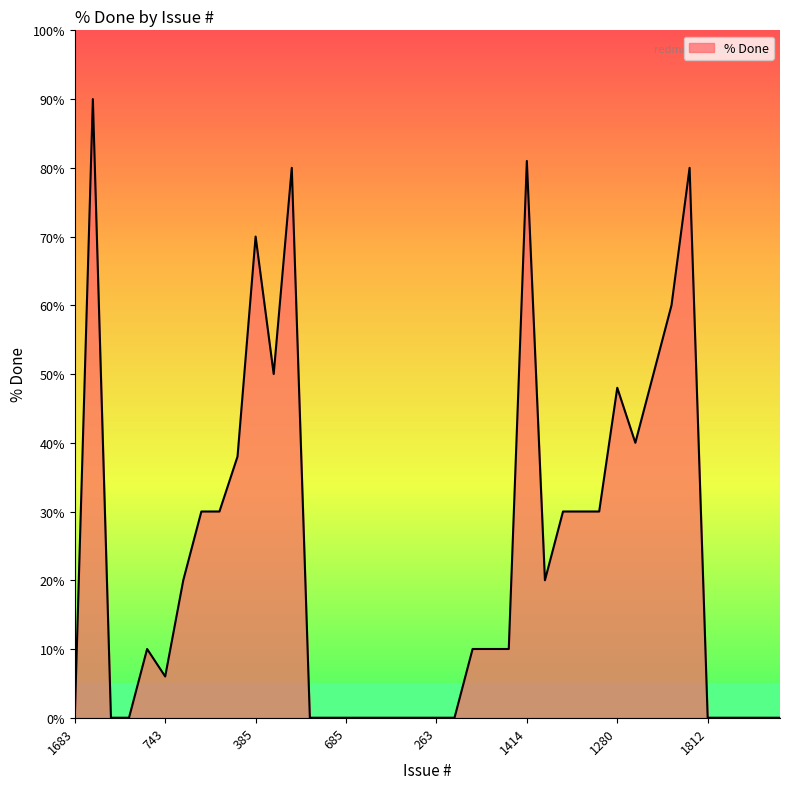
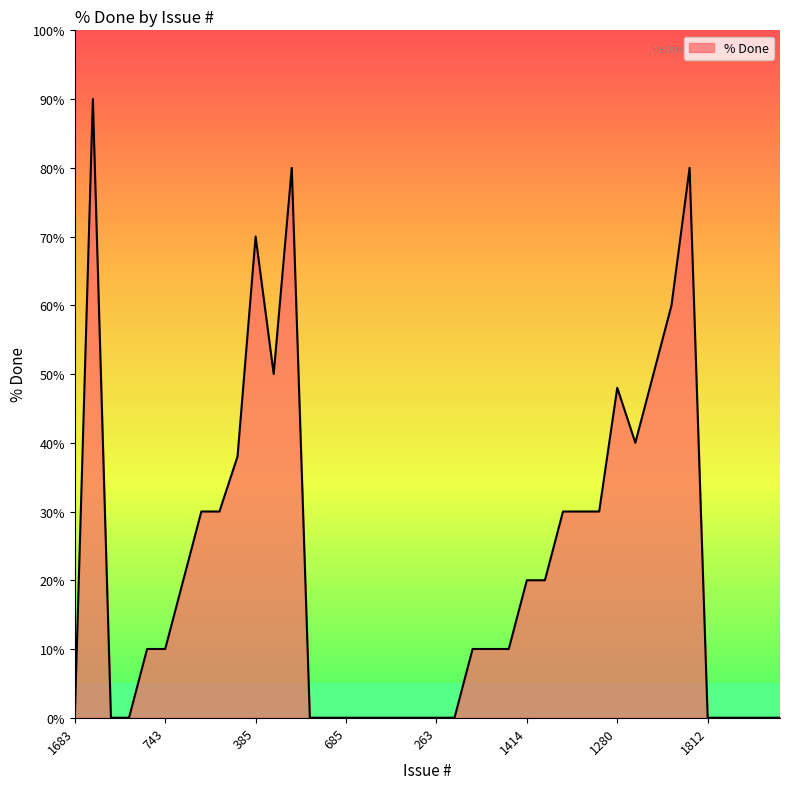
  {
    "1683": "0%",
-   "743": "6%",
+   "743": "10%",
    "385": "70%",
    "685": "0%",
    "263": "0%",
-   "1414": "81%",
+   "1414": "20%",
    "1280": "48%",
    "1812": "0%"
  }
